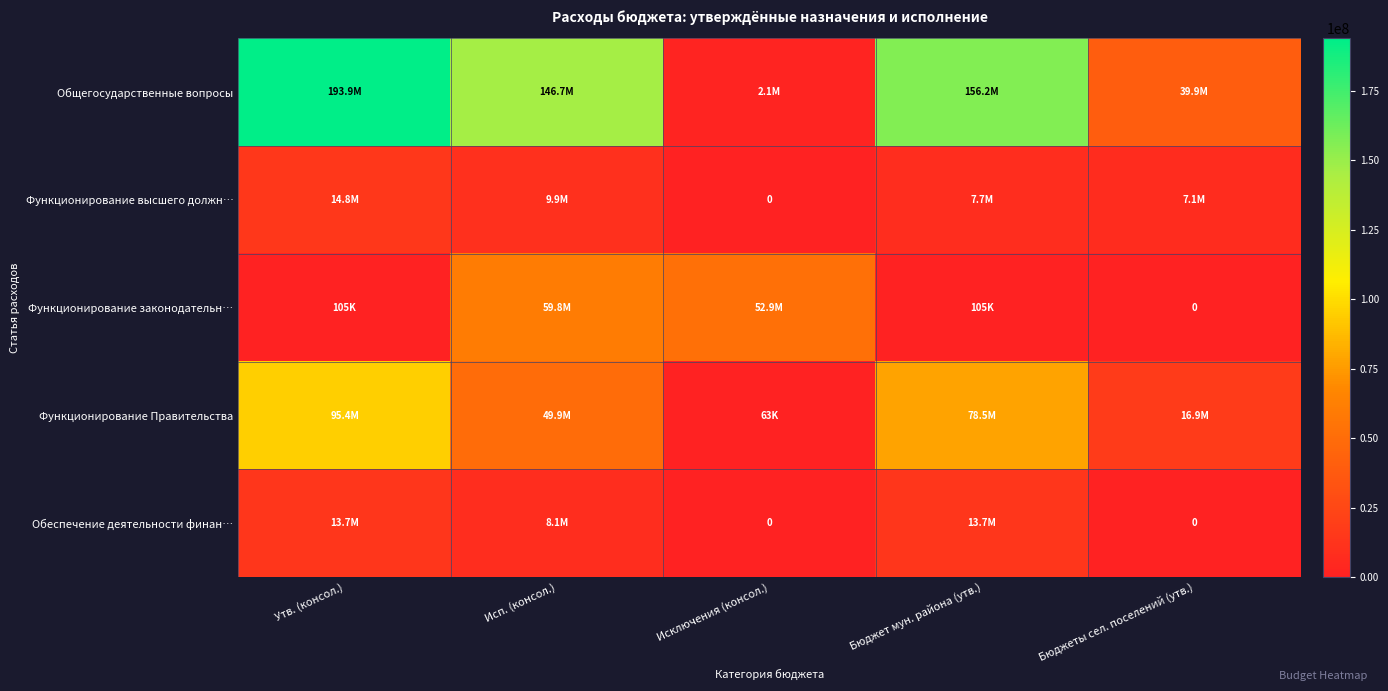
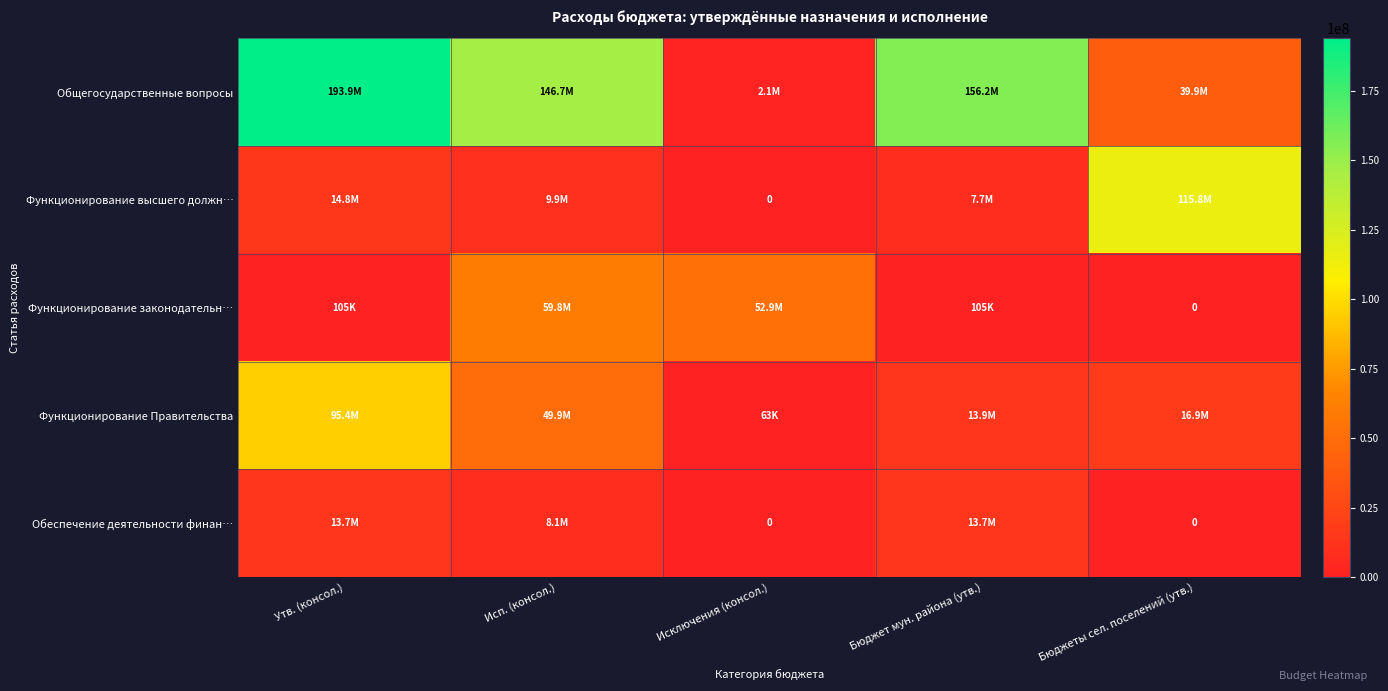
  {
    "Общегосударственные вопросы": {
      "Утв. (консол.)": "193.9M",
      "Исп. (консол.)": "146.7M",
      "Исключения (консол.)": "2.1M",
      "Бюджет мун. района (утв.)": "156.2M",
      "Бюджеты сел. поселений (утв.)": "39.9M"
    },
    "Функционирование высшего должн…": {
      "Утв. (консол.)": "14.8M",
      "Исп. (консол.)": "9.9M",
      "Исключения (консол.)": "0",
      "Бюджет мун. района (утв.)": "7.7M",
-     "Бюджеты сел. поселений (утв.)": "7.1M"
+     "Бюджеты сел. поселений (утв.)": "115.8M"
    },
    "Функционирование законодательн…": {
      "Утв. (консол.)": "105K",
      "Исп. (консол.)": "59.8M",
      "Исключения (консол.)": "52.9M",
      "Бюджет мун. района (утв.)": "105K",
      "Бюджеты сел. поселений (утв.)": "0"
    },
    "Функционирование Правительства": {
      "Утв. (консол.)": "95.4M",
      "Исп. (консол.)": "49.9M",
      "Исключения (консол.)": "63K",
-     "Бюджет мун. района (утв.)": "78.5M",
+     "Бюджет мун. района (утв.)": "13.9M",
      "Бюджеты сел. поселений (утв.)": "16.9M"
    },
    "Обеспечение деятельности финан…": {
      "Утв. (консол.)": "13.7M",
      "Исп. (консол.)": "8.1M",
      "Исключения (консол.)": "0",
      "Бюджет мун. района (утв.)": "13.7M",
      "Бюджеты сел. поселений (утв.)": "0"
    }
  }
